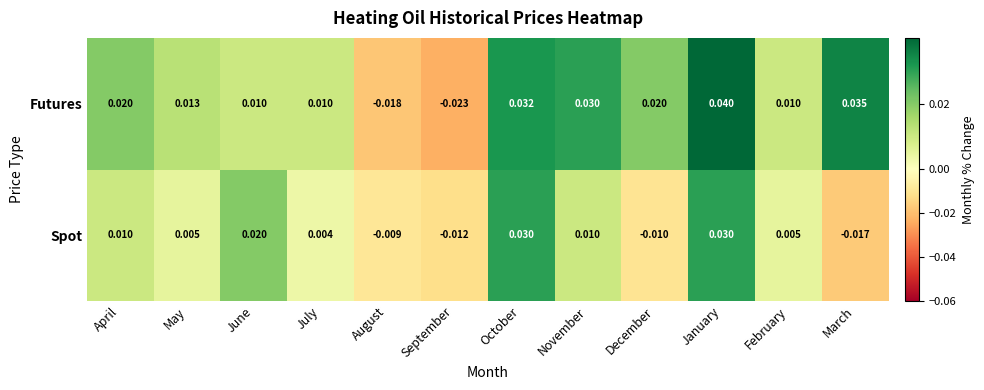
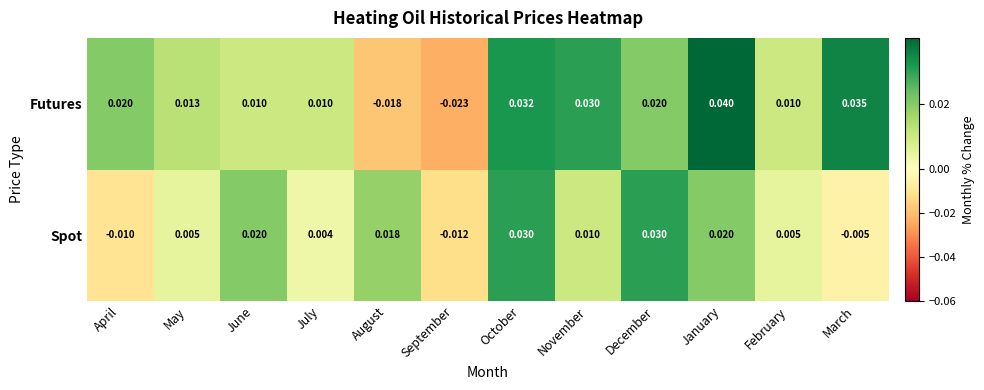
  {
    "Futures": {
      "April": 0.020,
      "May": 0.013,
      "June": 0.010,
      "July": 0.010,
      "August": -0.018,
      "September": -0.023,
      "October": 0.032,
      "November": 0.030,
      "December": 0.020,
      "January": 0.040,
      "February": 0.010,
      "March": 0.035
    },
    "Spot": {
-     "April": 0.010,
+     "April": -0.010,
      "May": 0.005,
      "June": 0.020,
      "July": 0.004,
-     "August": -0.009,
+     "August": 0.018,
      "September": -0.012,
      "October": 0.030,
      "November": 0.010,
-     "December": -0.010,
-     "January": 0.030,
+     "December": 0.030,
+     "January": 0.020,
      "February": 0.005,
-     "March": -0.017
+     "March": -0.005
    }
  }
